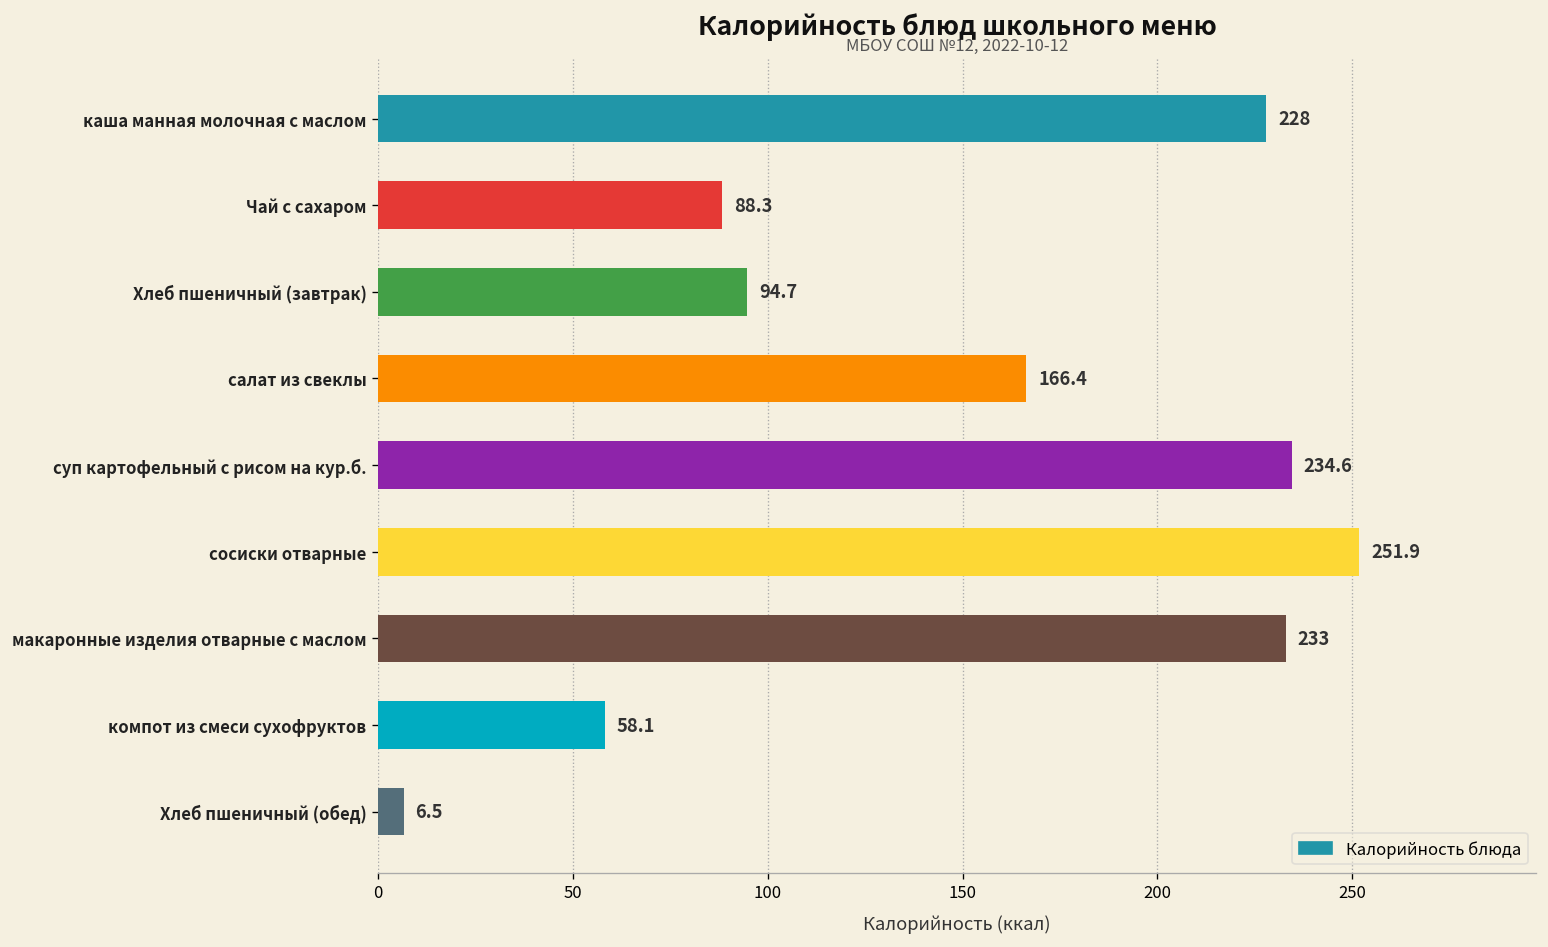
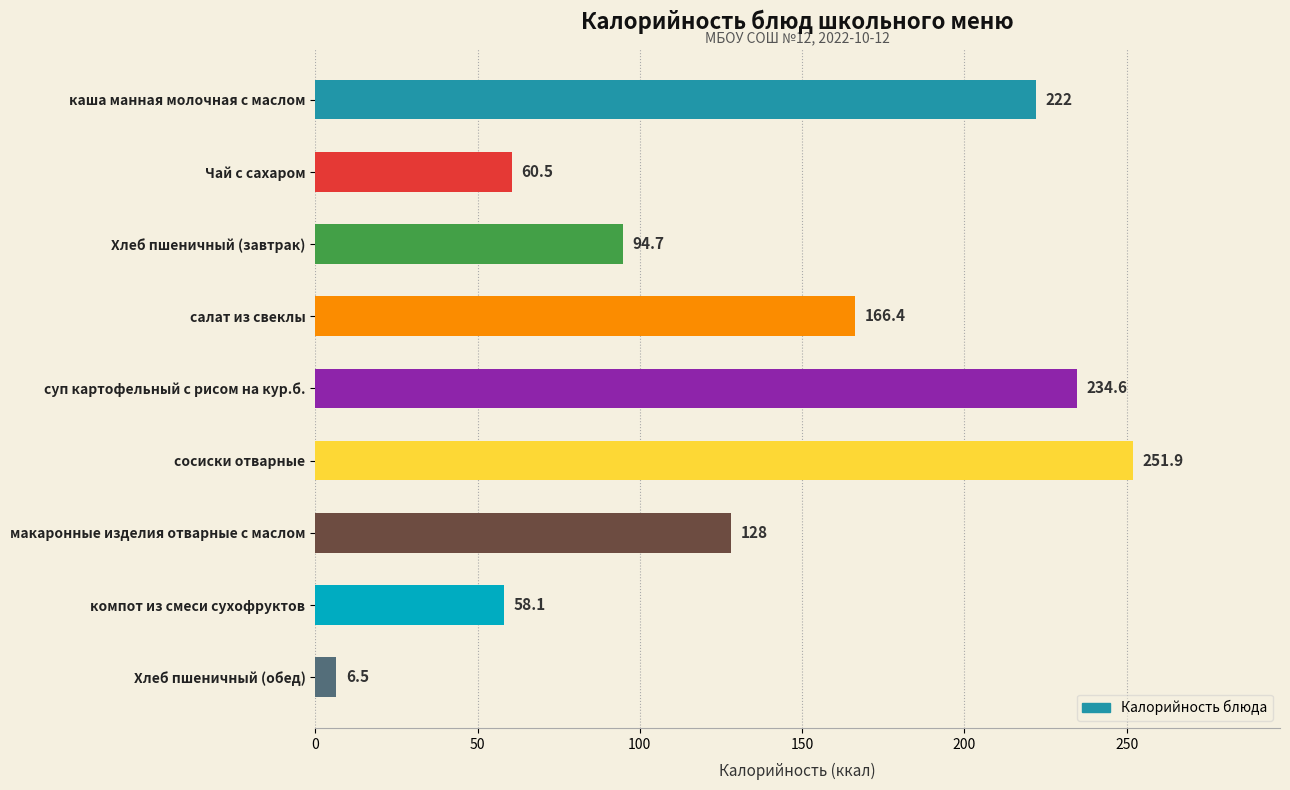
  {
-   "каша манная молочная с маслом": 228,
-   "Чай с сахаром": 88.3,
+   "каша манная молочная с маслом": 222,
+   "Чай с сахаром": 60.5,
    "Хлеб пшеничный (завтрак)": 94.7,
    "салат из свеклы": 166.4,
    "суп картофельный с рисом на кур.б.": 234.6,
    "сосиски отварные": 251.9,
-   "макаронные изделия отварные с маслом": 233,
+   "макаронные изделия отварные с маслом": 128,
    "компот из смеси сухофруктов": 58.1,
    "Хлеб пшеничный (обед)": 6.5
  }
